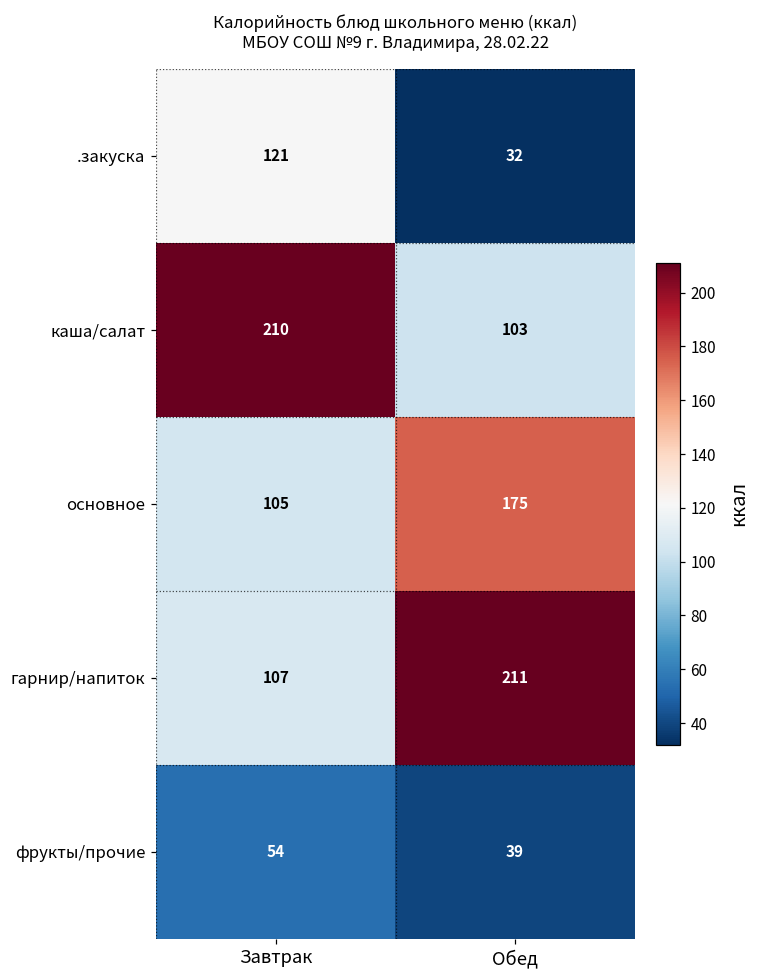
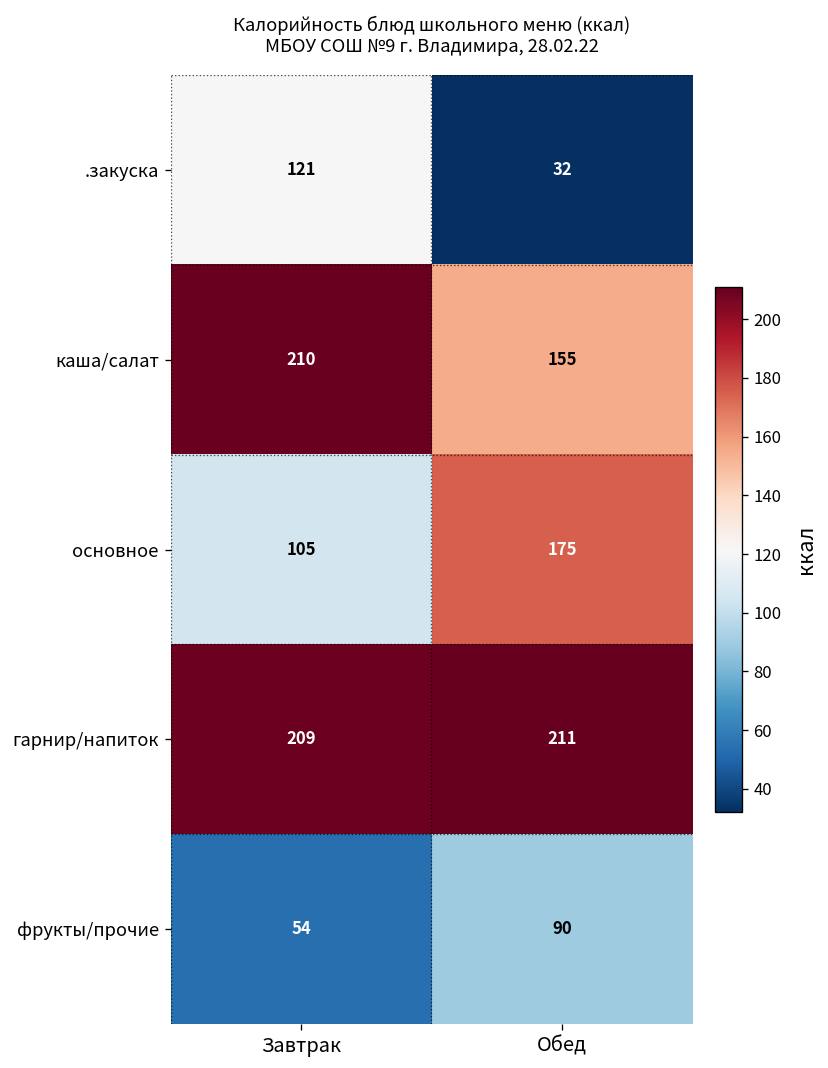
  {
    ".закуска": {
      "Завтрак": 121,
      "Обед": 32
    },
    "каша/салат": {
      "Завтрак": 210,
-     "Обед": 103
+     "Обед": 155
    },
    "основное": {
      "Завтрак": 105,
      "Обед": 175
    },
    "гарнир/напиток": {
-     "Завтрак": 107,
+     "Завтрак": 209,
      "Обед": 211
    },
    "фрукты/прочие": {
      "Завтрак": 54,
-     "Обед": 39
+     "Обед": 90
    }
  }
